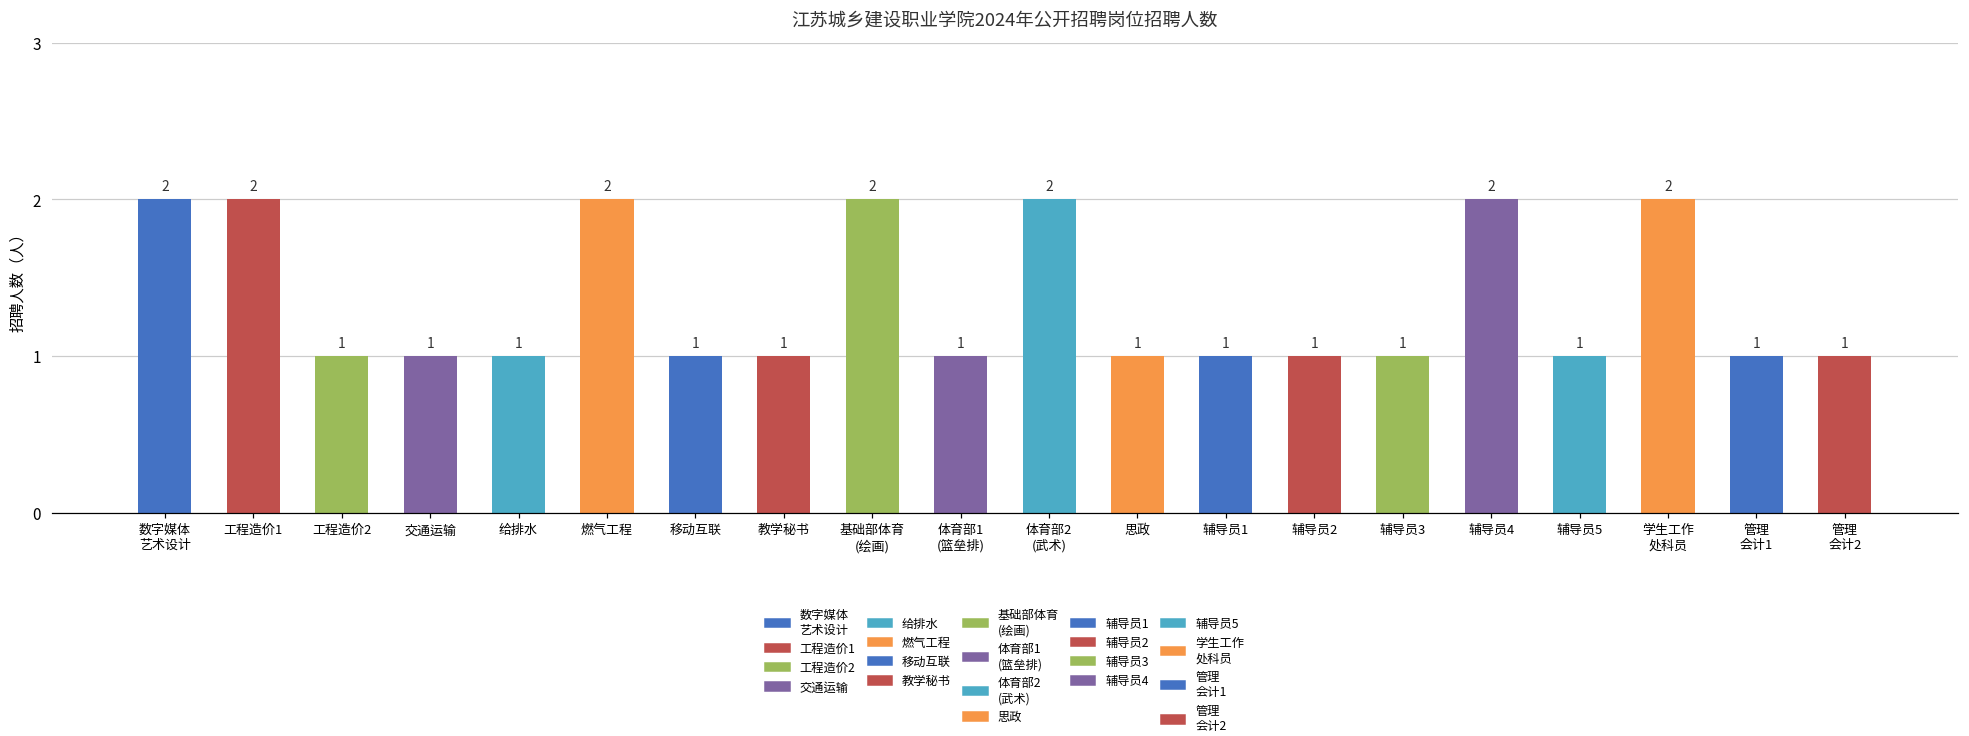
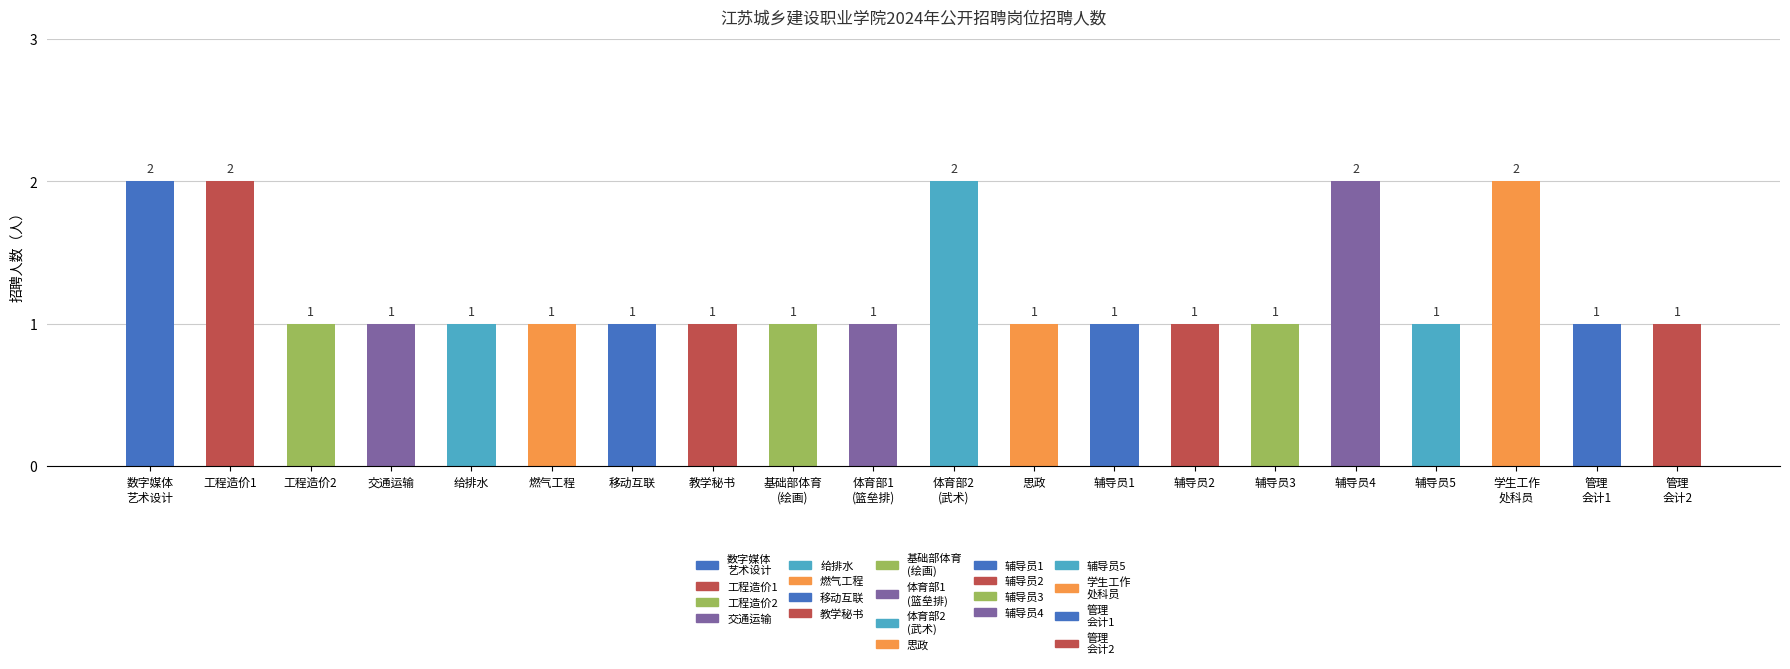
  {
    "数字媒体 艺术设计": 2,
    "工程造价1": 2,
    "工程造价2": 1,
    "交通运输": 1,
    "给排水": 1,
-   "燃气工程": 2,
+   "燃气工程": 1,
    "移动互联": 1,
    "教学秘书": 1,
-   "基础部体育 (绘画)": 2,
+   "基础部体育 (绘画)": 1,
    "体育部1 (篮垒排)": 1,
    "体育部2 (武术)": 2,
    "思政": 1,
    "辅导员1": 1,
    "辅导员2": 1,
    "辅导员3": 1,
    "辅导员4": 2,
    "辅导员5": 1,
    "学生工作 处科员": 2,
    "管理 会计1": 1,
    "管理 会计2": 1
  }
